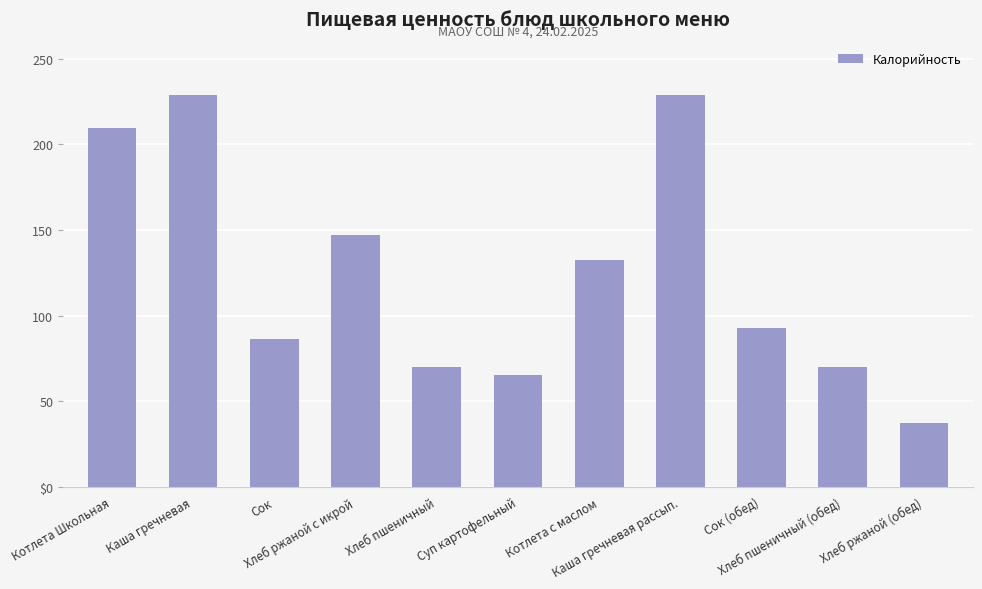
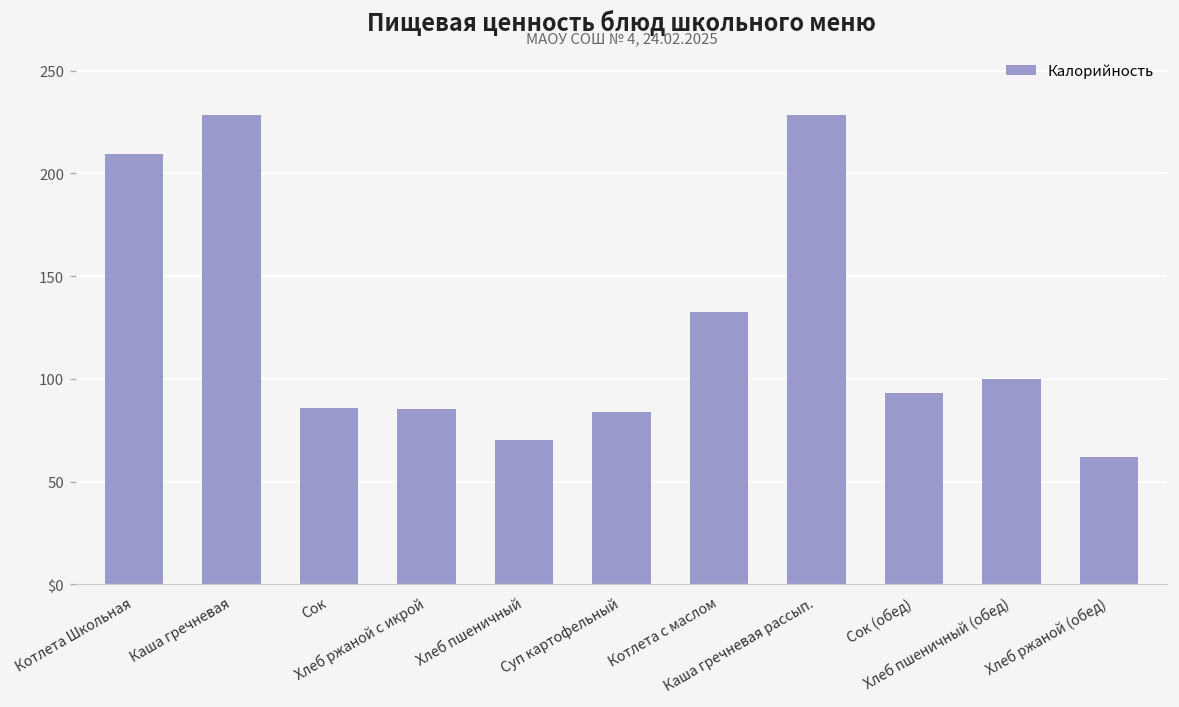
  {
    "Котлета Школьная": 209,
    "Каша гречневая": 229,
    "Сок": 86,
-   "Хлеб ржаной с икрой": 147,
+   "Хлеб ржаной с икрой": 85,
    "Хлеб пшеничный": 70,
-   "Суп картофельный": 65,
+   "Суп картофельный": 84,
    "Котлета с маслом": 132,
    "Каша гречневая рассып.": 229,
    "Сок (обед)": 93,
-   "Хлеб пшеничный (обед)": 70,
-   "Хлеб ржаной (обед)": 37
+   "Хлеб пшеничный (обед)": 100,
+   "Хлеб ржаной (обед)": 62
  }
